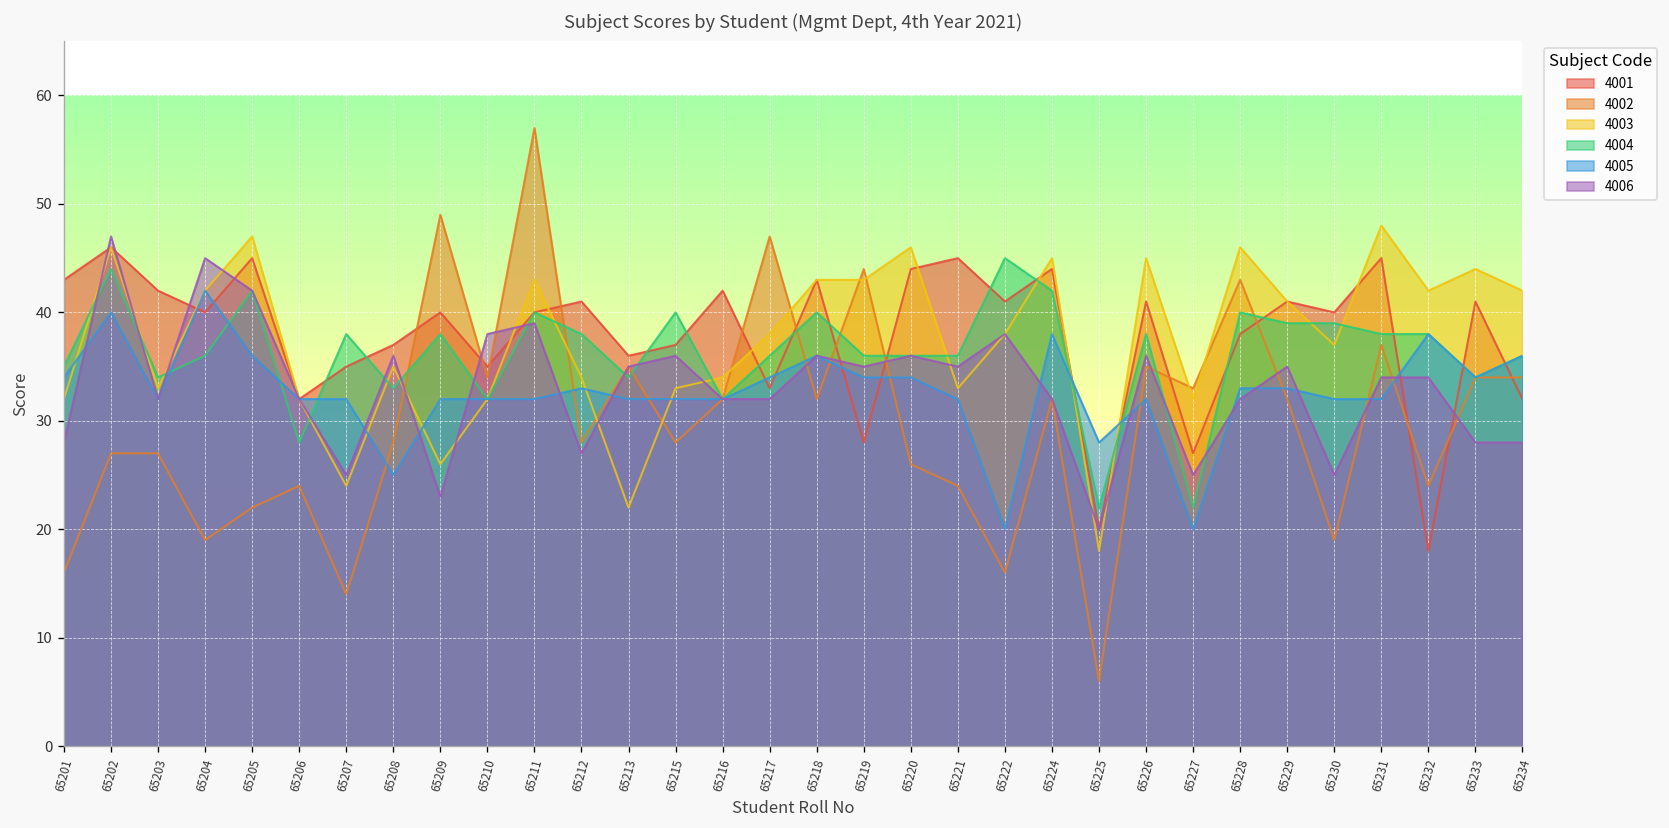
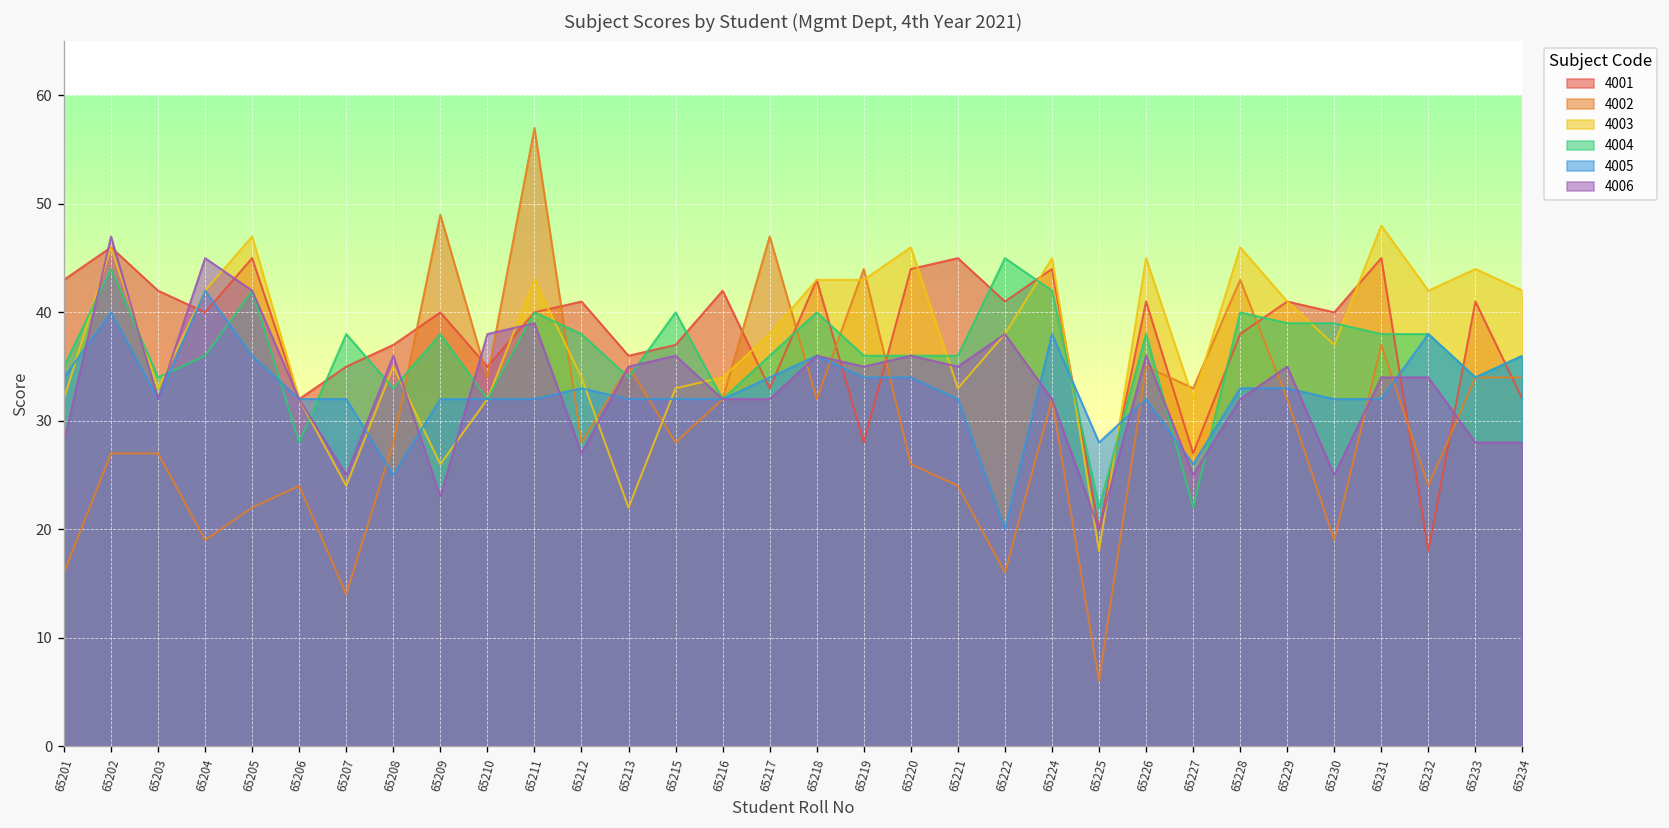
  {
    "4003": {
      "65201": 32,
      "65203": 33,
      "65205": 47,
      "65207": 24,
      "65208": 35,
      "65209": 26,
      "65211": 43,
      "65212": 34,
      "65213": 22,
      "65215": 33,
      "65216": 34,
      "65217": 38,
      "65219": 43,
      "65220": 46,
      "65221": 33,
      "65224": 45,
      "65225": 18,
      "65226": 45,
      "65227": 32,
      "65228": 46,
      "65230": 37,
      "65231": 48,
      "65232": 42,
      "65233": 44,
      "65234": 42
    },
    "4004": {
      "65201": 35,
      "65202": 44,
      "65203": 34,
      "65204": 36,
      "65206": 28,
      "65207": 38,
      "65208": 33,
      "65209": 38,
      "65212": 38,
      "65213": 34,
      "65215": 40,
      "65217": 36,
      "65218": 40,
      "65219": 36,
      "65221": 36,
      "65222": 45,
      "65224": 42,
      "65225": 22,
      "65226": 38,
      "65227": 22,
      "65228": 40,
      "65229": 39,
      "65230": 39,
      "65231": 38
    },
    "4005": {
      "65201": 34,
      "65202": 40,
      "65205": 36,
      "65207": 32,
      "65208": 25,
      "65209": 32,
      "65211": 32,
      "65212": 33,
      "65213": 32,
      "65215": 32,
      "65217": 34,
      "65219": 34,
      "65220": 34,
      "65221": 32,
      "65222": 20,
      "65224": 38,
      "65225": 28,
      "65226": 32,
-     "65227": 20,
+     "65227": 26,
      "65228": 33,
      "65229": 33,
      "65230": 32,
      "65231": 32
    },
    "4006": {
      "65201": 28,
      "65202": 47,
      "65204": 45,
      "65207": 25,
      "65208": 36,
      "65209": 23,
      "65210": 38,
      "65211": 39,
      "65212": 27,
      "65215": 36,
      "65217": 32,
      "65219": 35,
      "65221": 35,
      "65226": 36,
      "65227": 25,
      "65228": 32,
      "65229": 35,
      "65230": 25,
      "65231": 34,
      "65232": 34,
      "65233": 28,
      "65234": 28
    }
  }
